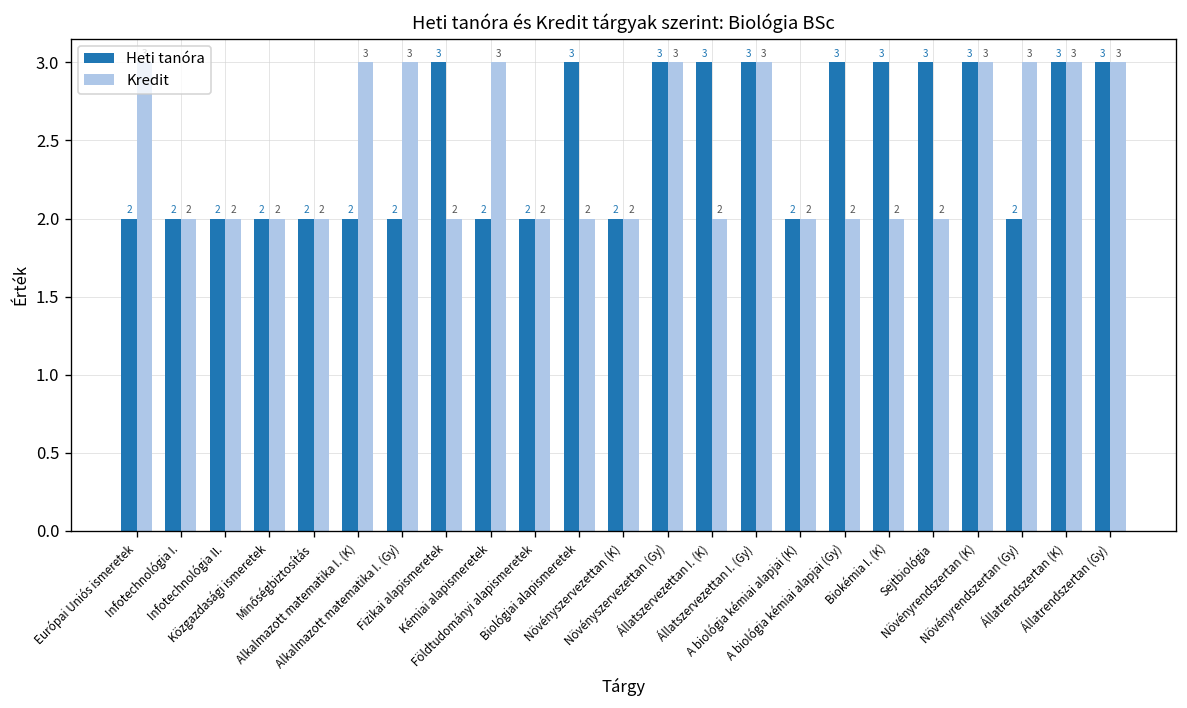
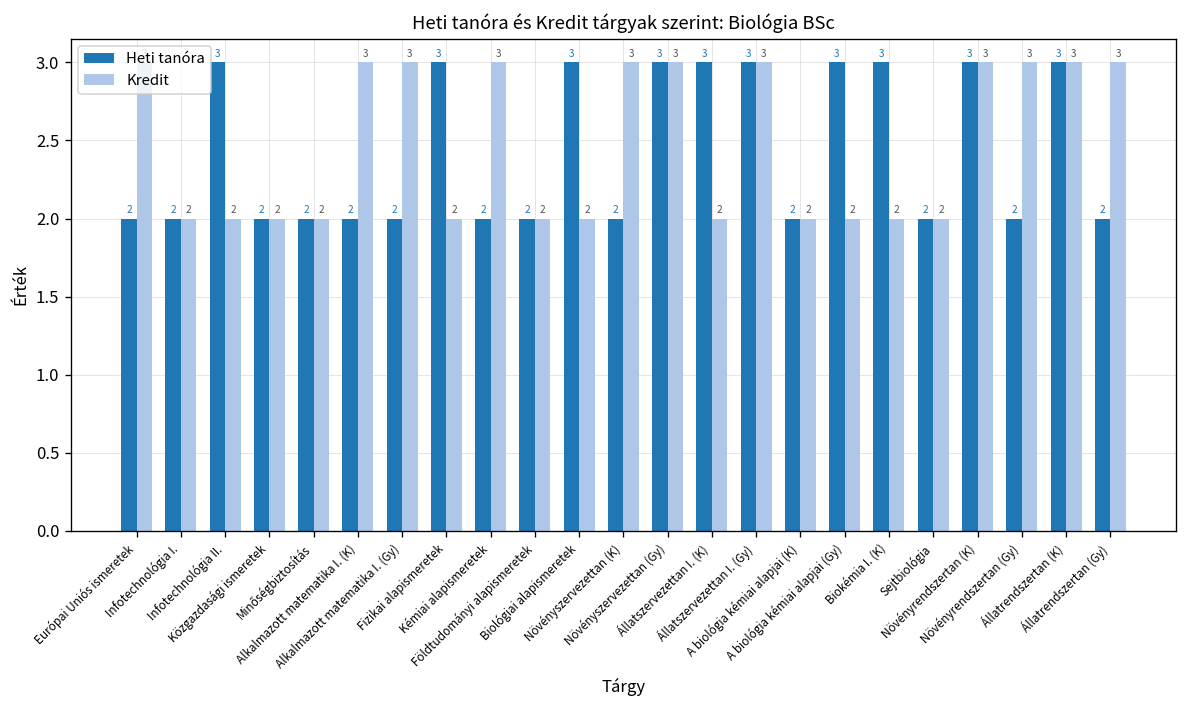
  {
    "Heti tanóra": {
      "Európai Uniós ismeretek": 2,
      "Infotechnológia I.": 2,
-     "Infotechnológia II.": 2,
+     "Infotechnológia II.": 3,
      "Közgazdasági ismeretek": 2,
      "Minőségbiztosítás": 2,
      "Alkalmazott matematika I. (K)": 2,
      "Alkalmazott matematika I. (Gy)": 2,
      "Fizikai alapismeretek": 3,
      "Kémiai alapismeretek": 2,
      "Földtudományi alapismeretek": 2,
      "Biológiai alapismeretek": 3,
      "Növényszervezettan (K)": 2,
      "Növényszervezettan (Gy)": 3,
      "Állatszervezettan I. (K)": 3,
      "Állatszervezettan I. (Gy)": 3,
      "A biológia kémiai alapjai (K)": 2,
      "A biológia kémiai alapjai (Gy)": 3,
      "Biokémia I. (K)": 3,
-     "Sejtbiológia": 3,
+     "Sejtbiológia": 2,
      "Növényrendszertan (K)": 3,
      "Növényrendszertan (Gy)": 2,
      "Állatrendszertan (K)": 3,
-     "Állatrendszertan (Gy)": 3
+     "Állatrendszertan (Gy)": 2
    },
    "Kredit": {
      "Infotechnológia I.": 2,
      "Infotechnológia II.": 2,
      "Közgazdasági ismeretek": 2,
      "Minőségbiztosítás": 2,
      "Alkalmazott matematika I. (K)": 3,
      "Alkalmazott matematika I. (Gy)": 3,
      "Fizikai alapismeretek": 2,
      "Kémiai alapismeretek": 3,
      "Földtudományi alapismeretek": 2,
      "Biológiai alapismeretek": 2,
-     "Növényszervezettan (K)": 2,
+     "Növényszervezettan (K)": 3,
      "Növényszervezettan (Gy)": 3,
      "Állatszervezettan I. (K)": 2,
      "Állatszervezettan I. (Gy)": 3,
      "A biológia kémiai alapjai (K)": 2,
      "A biológia kémiai alapjai (Gy)": 2,
      "Biokémia I. (K)": 2,
      "Sejtbiológia": 2,
      "Növényrendszertan (K)": 3,
      "Növényrendszertan (Gy)": 3,
      "Állatrendszertan (K)": 3,
      "Állatrendszertan (Gy)": 3
    }
  }
